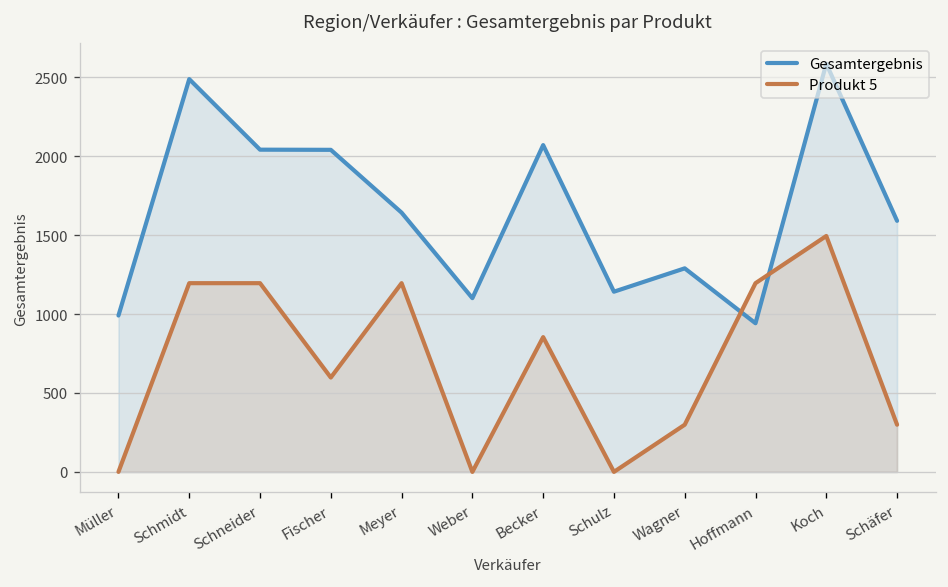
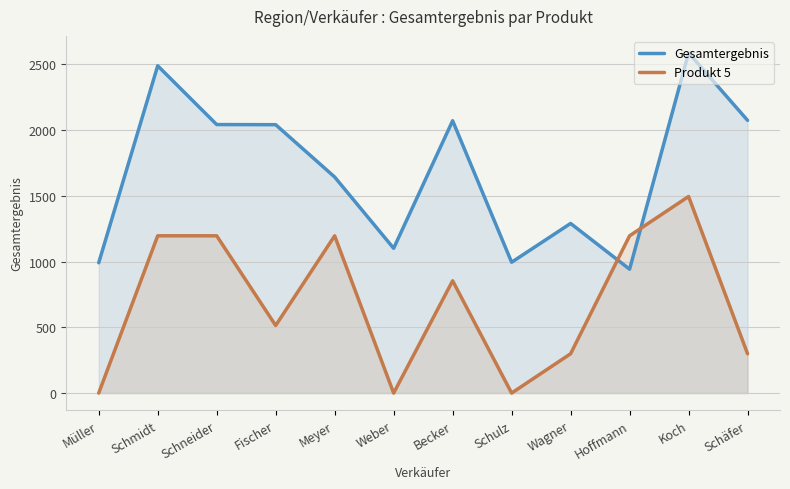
  {
    "Gesamtergebnis": {
      "Müller": 990,
      "Schmidt": 2490,
      "Schneider": 2040,
      "Fischer": 2040,
      "Meyer": 1640,
      "Weber": 1100,
      "Becker": 2070,
-     "Schulz": 1140,
+     "Schulz": 1000,
      "Wagner": 1290,
      "Hoffmann": 940,
-     "Schäfer": 1590
+     "Schäfer": 2070
    },
    "Produkt 5": {
      "Müller": 0,
      "Schmidt": 1200,
      "Schneider": 1200,
-     "Fischer": 600,
+     "Fischer": 510,
      "Meyer": 1200,
      "Weber": 0,
      "Becker": 850,
      "Schulz": 0,
      "Wagner": 300,
      "Hoffmann": 1200,
      "Koch": 1500,
      "Schäfer": 300
    }
  }
